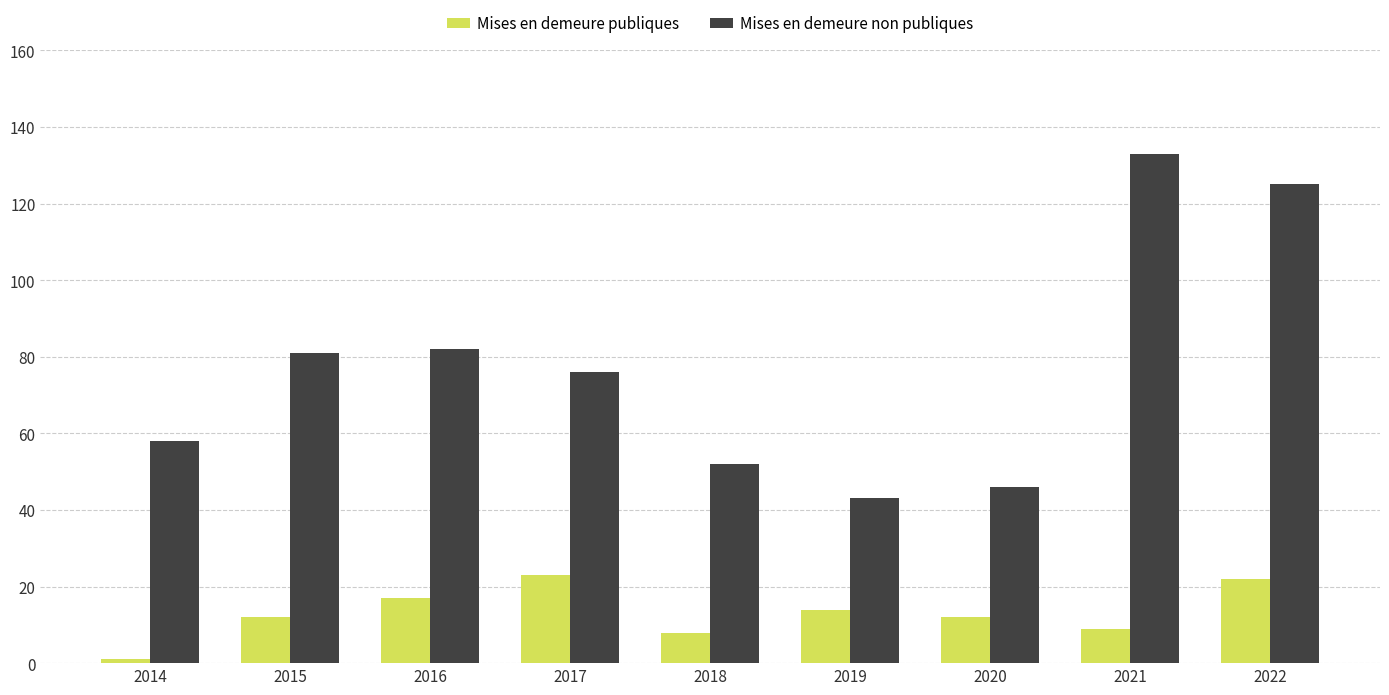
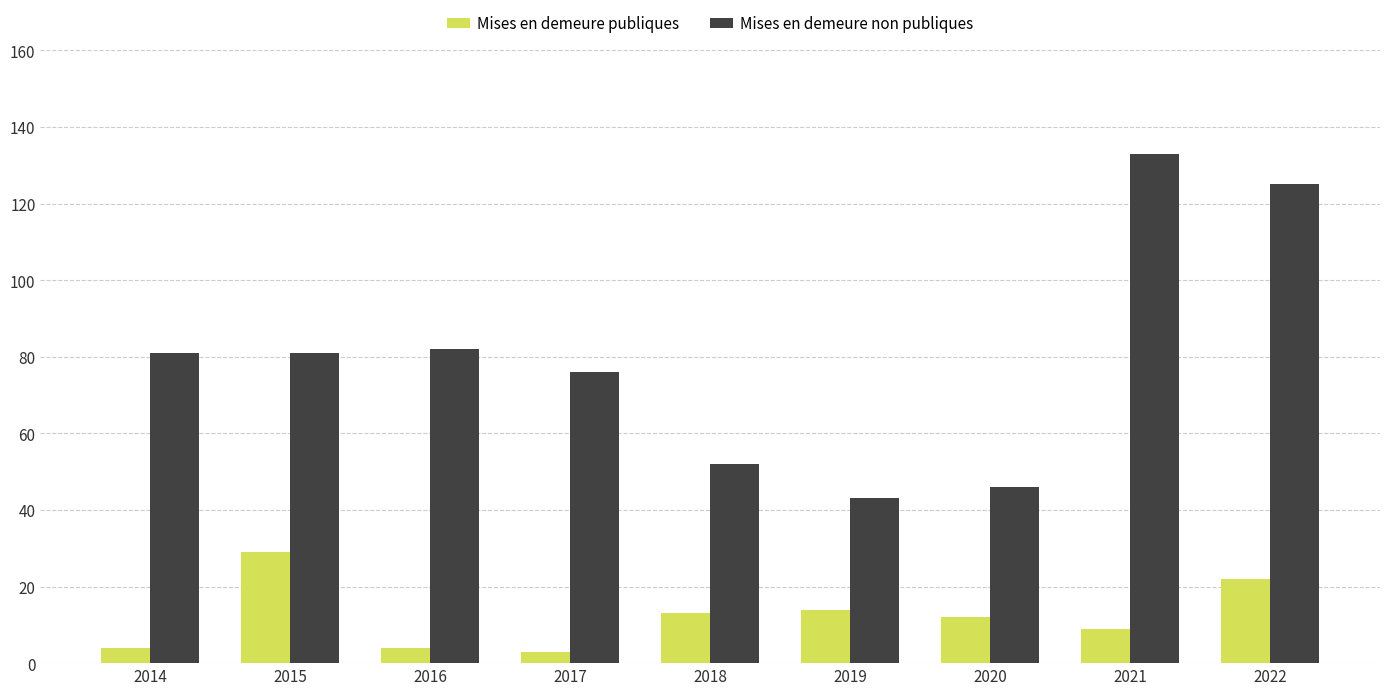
  {
    "Mises en demeure publiques": {
-     "2014": 1,
-     "2015": 12,
-     "2016": 17,
-     "2017": 23,
-     "2018": 8,
+     "2014": 4,
+     "2015": 29,
+     "2016": 4,
+     "2017": 3,
+     "2018": 13,
      "2019": 14,
      "2020": 12,
      "2021": 9,
      "2022": 22
    },
    "Mises en demeure non publiques": {
-     "2014": 58,
+     "2014": 81,
      "2015": 81,
      "2016": 82,
      "2017": 76,
      "2018": 52,
      "2019": 43,
      "2020": 46,
      "2021": 133,
      "2022": 125
    }
  }
